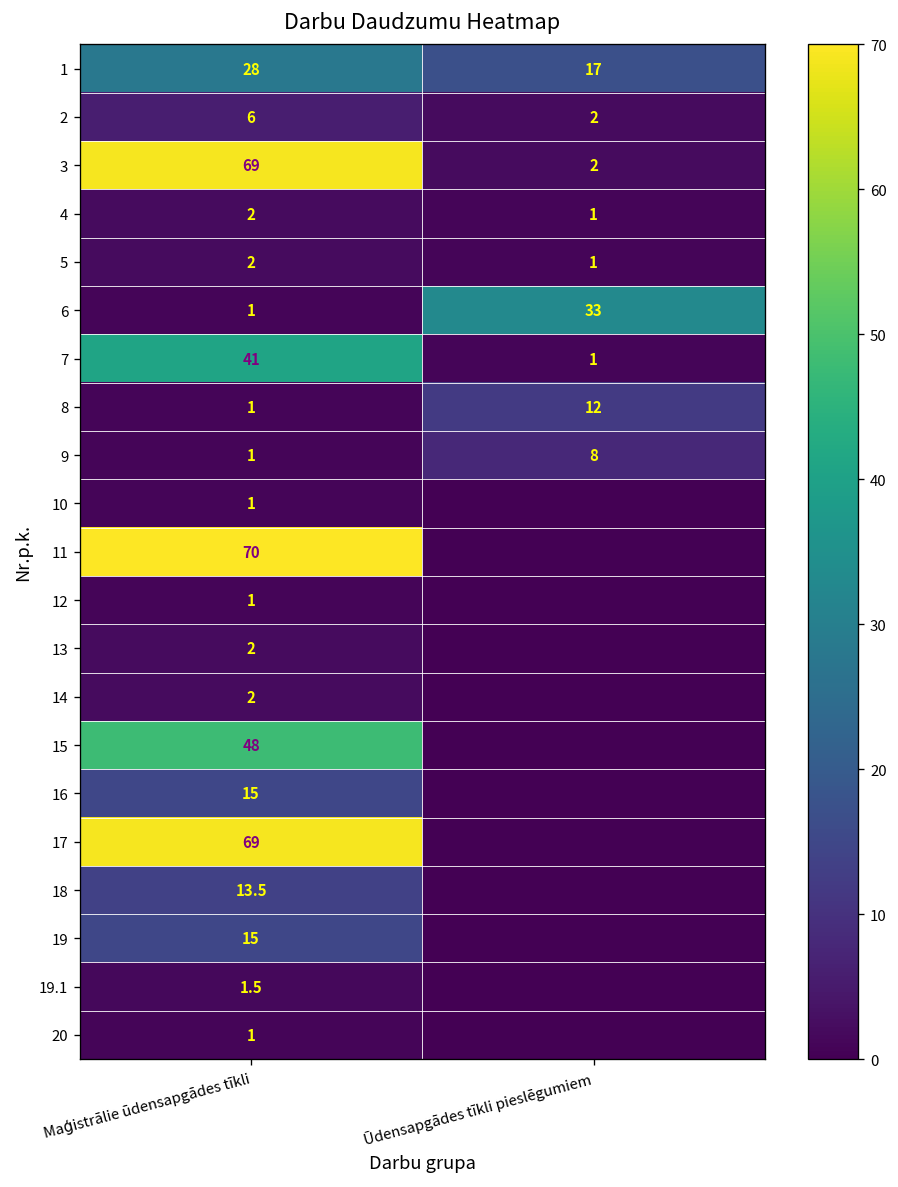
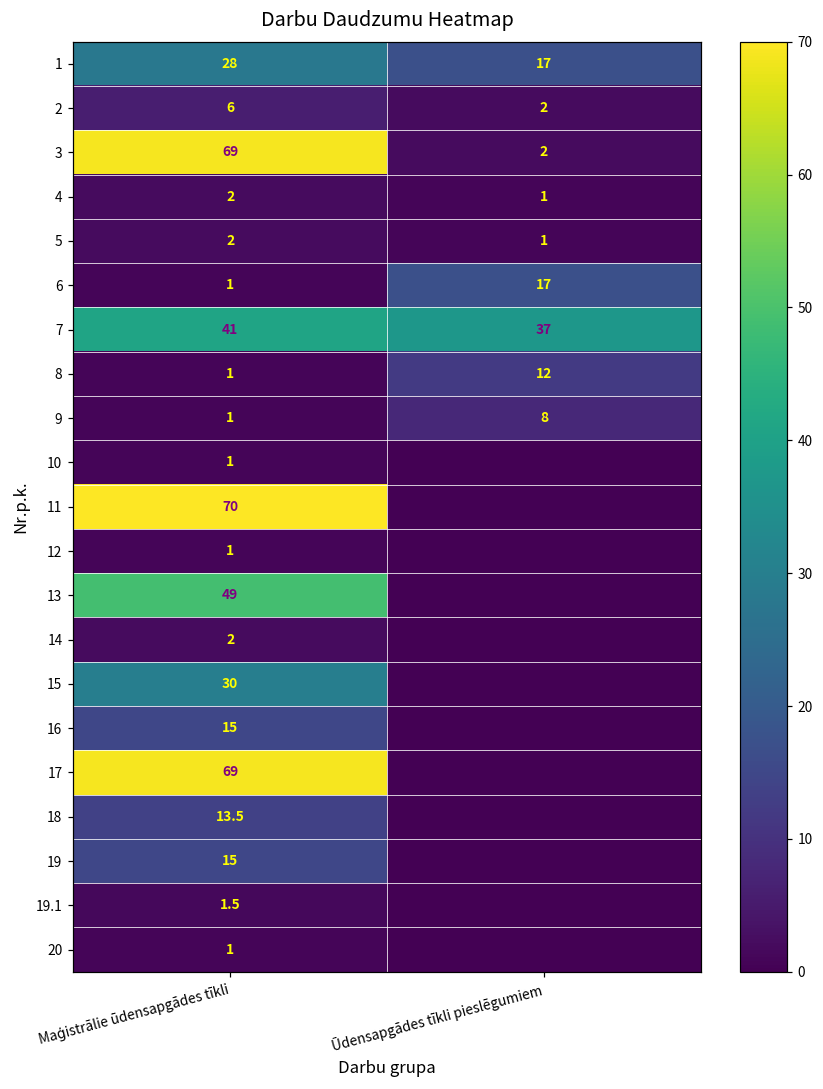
  {
    "1": {
      "Maģistrālie ūdensapgādes tīkli": 28,
      "Ūdensapgādes tīkli pieslēgumiem": 17
    },
    "2": {
      "Maģistrālie ūdensapgādes tīkli": 6,
      "Ūdensapgādes tīkli pieslēgumiem": 2
    },
    "3": {
      "Maģistrālie ūdensapgādes tīkli": 69,
      "Ūdensapgādes tīkli pieslēgumiem": 2
    },
    "4": {
      "Maģistrālie ūdensapgādes tīkli": 2,
      "Ūdensapgādes tīkli pieslēgumiem": 1
    },
    "5": {
      "Maģistrālie ūdensapgādes tīkli": 2,
      "Ūdensapgādes tīkli pieslēgumiem": 1
    },
    "6": {
      "Maģistrālie ūdensapgādes tīkli": 1,
-     "Ūdensapgādes tīkli pieslēgumiem": 33
+     "Ūdensapgādes tīkli pieslēgumiem": 17
    },
    "7": {
      "Maģistrālie ūdensapgādes tīkli": 41,
-     "Ūdensapgādes tīkli pieslēgumiem": 1
+     "Ūdensapgādes tīkli pieslēgumiem": 37
    },
    "8": {
      "Maģistrālie ūdensapgādes tīkli": 1,
      "Ūdensapgādes tīkli pieslēgumiem": 12
    },
    "9": {
      "Maģistrālie ūdensapgādes tīkli": 1,
      "Ūdensapgādes tīkli pieslēgumiem": 8
    },
    "10": {
      "Maģistrālie ūdensapgādes tīkli": 1
    },
    "11": {
      "Maģistrālie ūdensapgādes tīkli": 70
    },
    "12": {
      "Maģistrālie ūdensapgādes tīkli": 1
    },
    "13": {
-     "Maģistrālie ūdensapgādes tīkli": 2
+     "Maģistrālie ūdensapgādes tīkli": 49
    },
    "14": {
      "Maģistrālie ūdensapgādes tīkli": 2
    },
    "15": {
-     "Maģistrālie ūdensapgādes tīkli": 48
+     "Maģistrālie ūdensapgādes tīkli": 30
    },
    "16": {
      "Maģistrālie ūdensapgādes tīkli": 15
    },
    "17": {
      "Maģistrālie ūdensapgādes tīkli": 69
    },
    "18": {
      "Maģistrālie ūdensapgādes tīkli": 13.5
    },
    "19": {
      "Maģistrālie ūdensapgādes tīkli": 15
    },
    "19.1": {
      "Maģistrālie ūdensapgādes tīkli": 1.5
    },
    "20": {
      "Maģistrālie ūdensapgādes tīkli": 1
    }
  }
